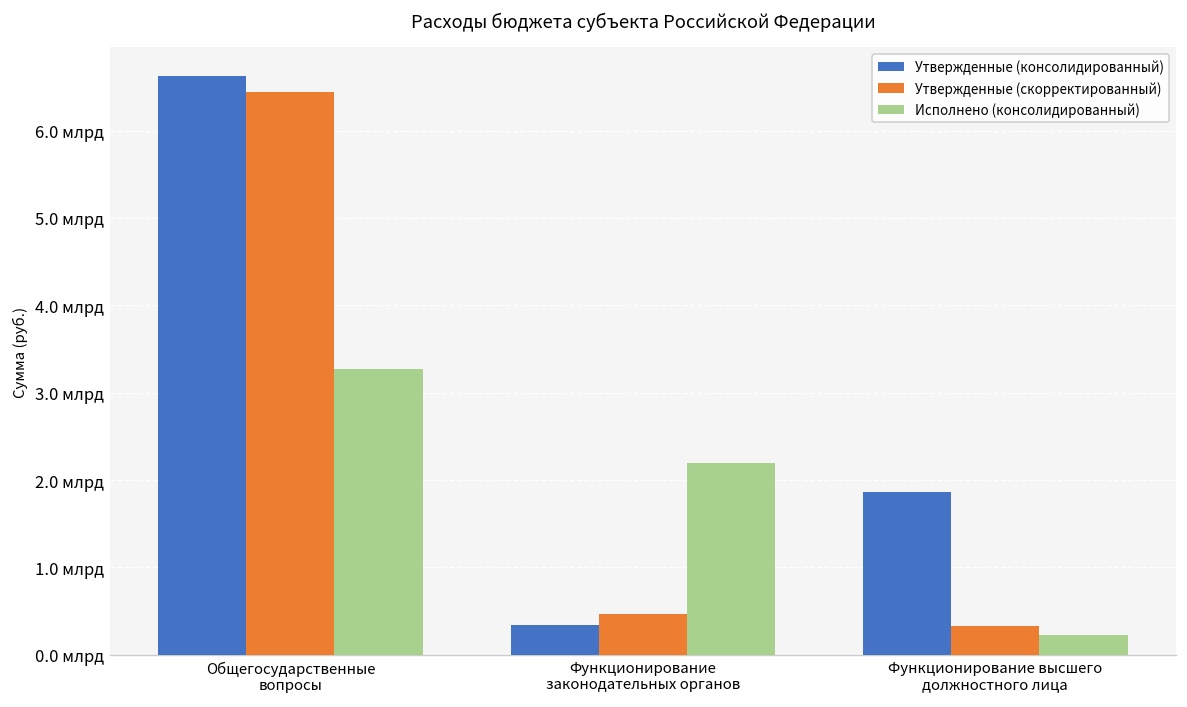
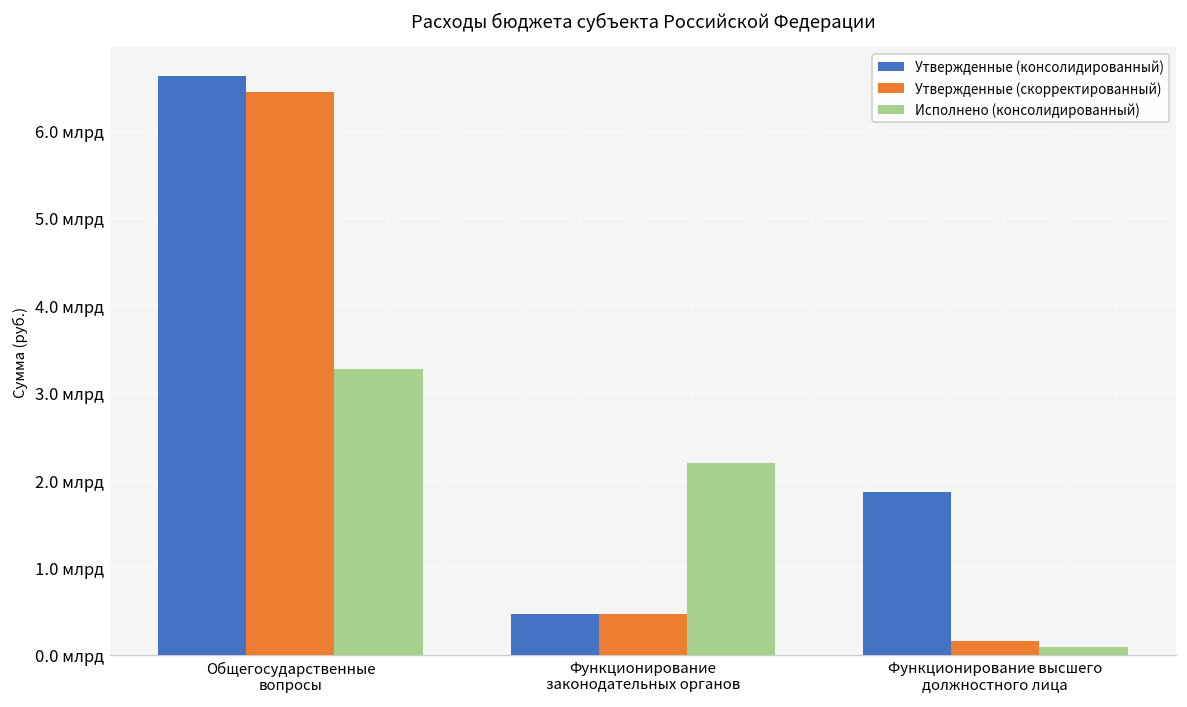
  {
    "Утвержденные (консолидированный)": {
      "Общегосударственные вопросы": "6.6 млрд",
-     "Функционирование законодательных органов": "0.3 млрд",
+     "Функционирование законодательных органов": "0.5 млрд",
      "Функционирование высшего должностного лица": "1.9 млрд"
    },
    "Утвержденные (скорректированный)": {
      "Общегосударственные вопросы": "6.4 млрд",
      "Функционирование законодательных органов": "0.5 млрд",
-     "Функционирование высшего должностного лица": "0.3 млрд"
+     "Функционирование высшего должностного лица": "0.2 млрд"
    },
    "Исполнено (консолидированный)": {
      "Общегосударственные вопросы": "3.3 млрд",
      "Функционирование законодательных органов": "2.2 млрд",
-     "Функционирование высшего должностного лица": "0.2 млрд"
+     "Функционирование высшего должностного лица": "0.1 млрд"
    }
  }
